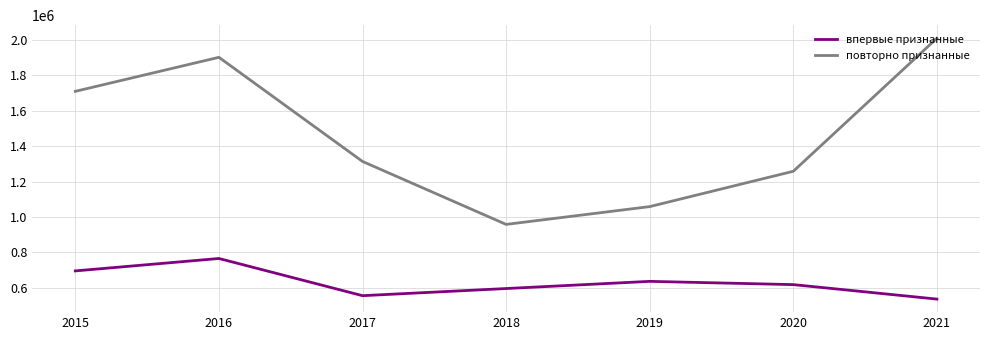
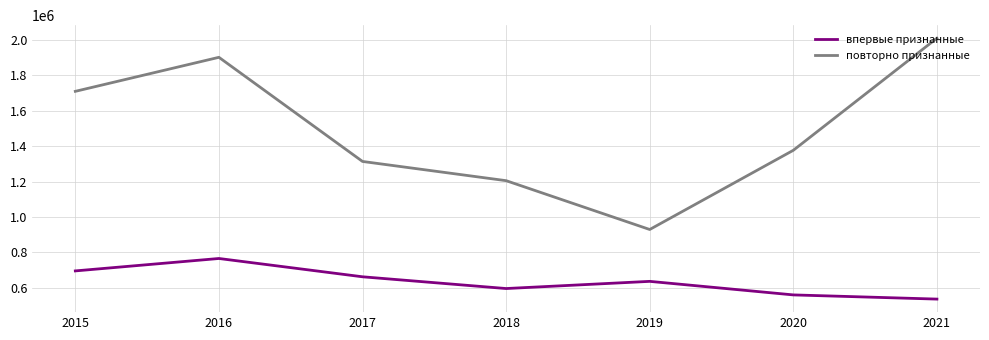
  {
    "впервые признанные": {
      "2015": 690000,
      "2016": 770000,
-     "2017": 550000,
+     "2017": 660000,
      "2018": 600000,
      "2019": 640000,
-     "2020": 620000,
+     "2020": 560000,
      "2021": 540000
    },
    "повторно признанные": {
      "2015": 1710000,
      "2016": 1900000,
      "2017": 1310000,
-     "2018": 960000,
-     "2019": 1060000,
-     "2020": 1260000,
+     "2018": 1210000,
+     "2019": 930000,
+     "2020": 1380000,
      "2021": 2010000
    }
  }
